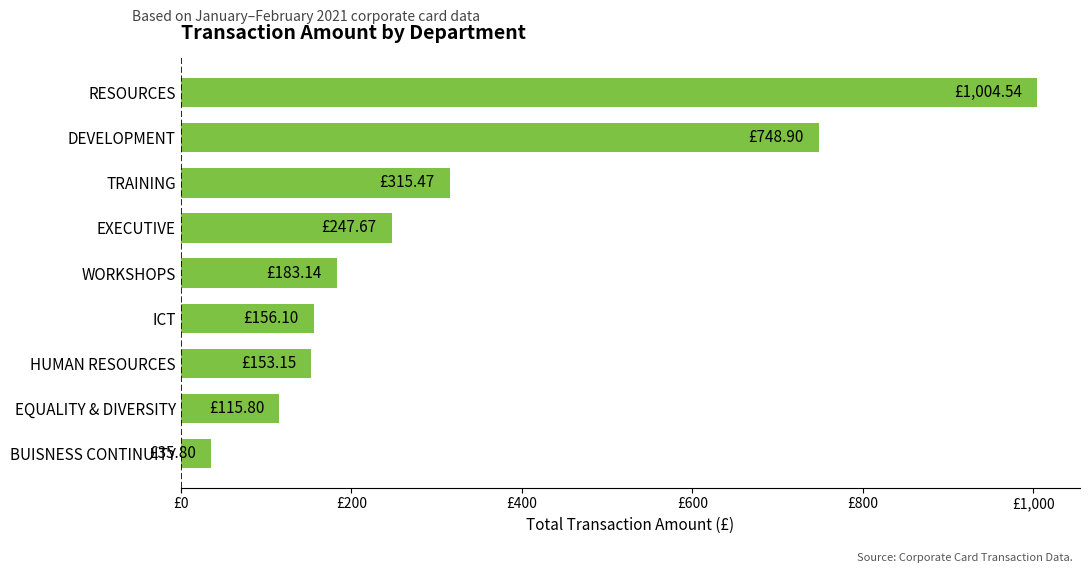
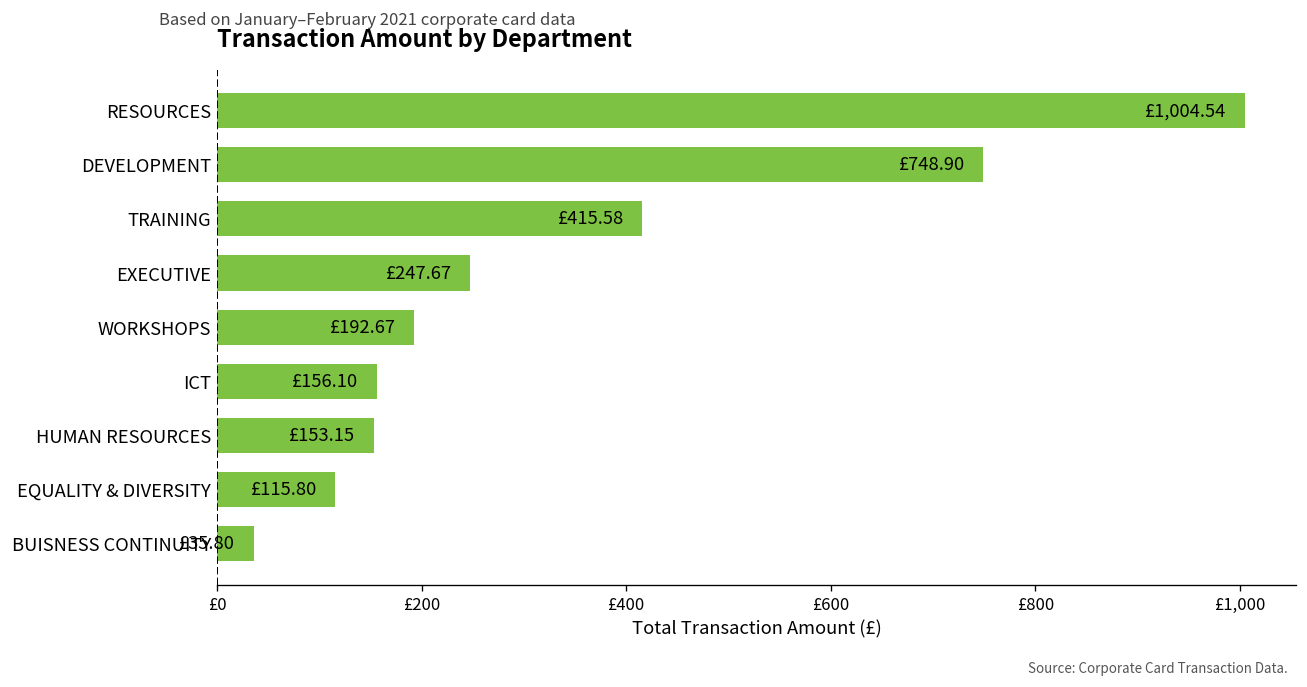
  {
    "RESOURCES": "£1,004.54",
    "DEVELOPMENT": "£748.90",
-   "TRAINING": "£315.47",
+   "TRAINING": "£415.58",
    "EXECUTIVE": "£247.67",
-   "WORKSHOPS": "£183.14",
+   "WORKSHOPS": "£192.67",
    "ICT": "£156.10",
    "HUMAN RESOURCES": "£153.15",
    "EQUALITY & DIVERSITY": "£115.80",
    "BUISNESS CONTINUITY": "£35.80"
  }
